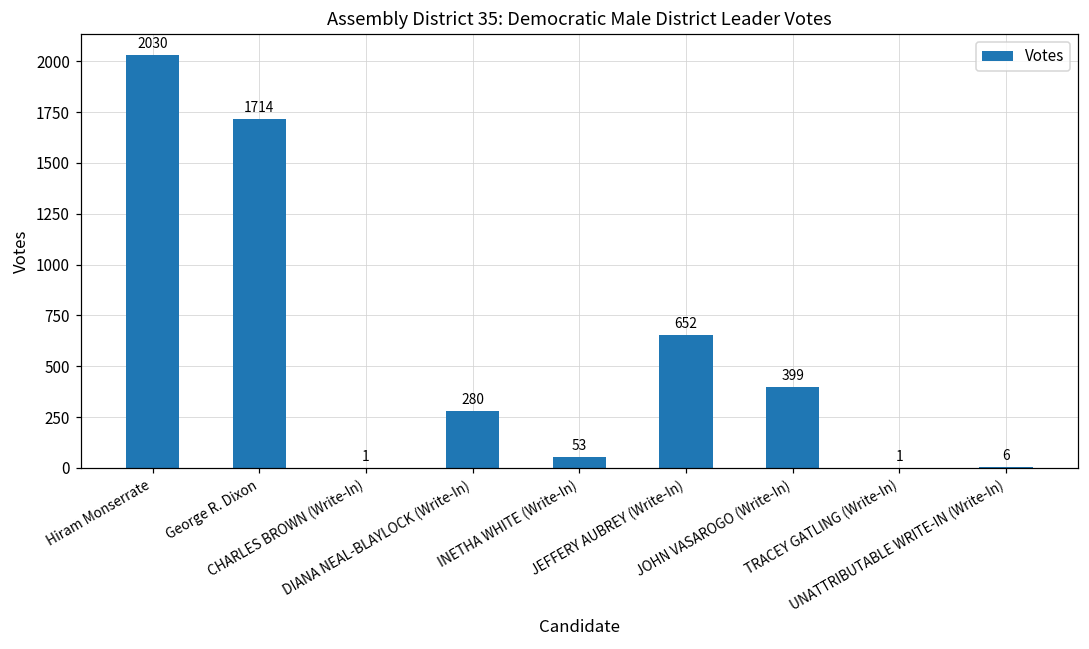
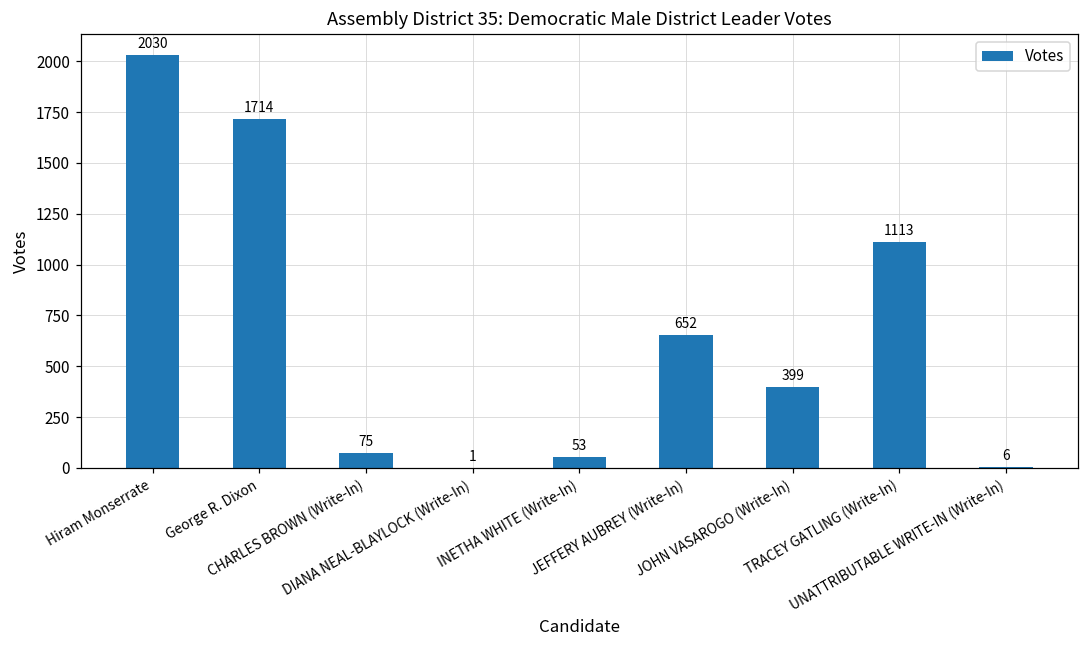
  {
    "Hiram Monserrate": 2030,
    "George R. Dixon": 1714,
-   "CHARLES BROWN (Write-In)": 1,
-   "DIANA NEAL-BLAYLOCK (Write-In)": 280,
+   "CHARLES BROWN (Write-In)": 75,
+   "DIANA NEAL-BLAYLOCK (Write-In)": 1,
    "INETHA WHITE (Write-In)": 53,
    "JEFFERY AUBREY (Write-In)": 652,
    "JOHN VASAROGO (Write-In)": 399,
-   "TRACEY GATLING (Write-In)": 1,
+   "TRACEY GATLING (Write-In)": 1113,
    "UNATTRIBUTABLE WRITE-IN (Write-In)": 6
  }
